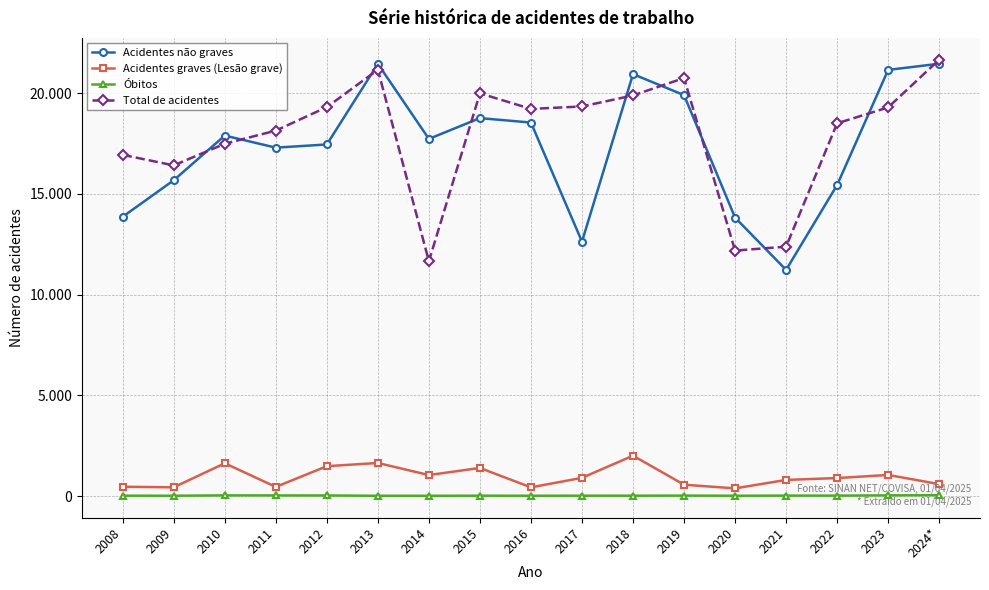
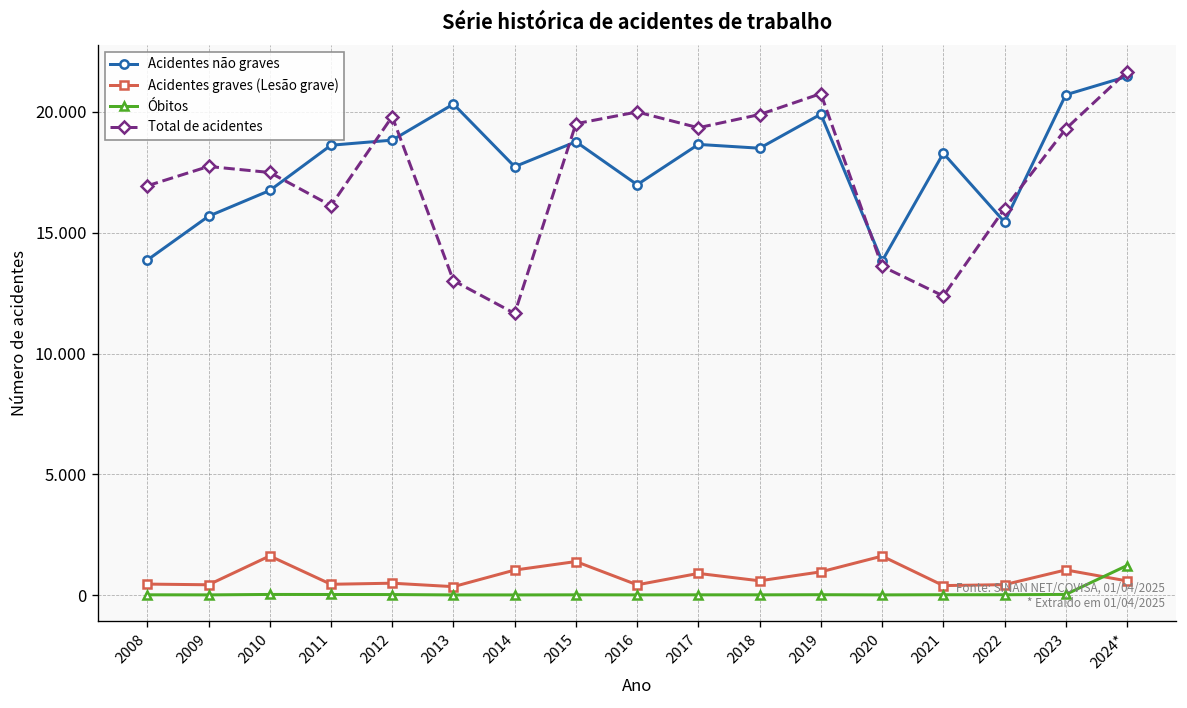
  {
    "Acidentes não graves": {
      "2008": 13.9,
      "2009": 15.7,
-     "2010": 17.9,
-     "2011": 17.3,
-     "2012": 17.5,
-     "2013": 21.5,
+     "2010": 16.7,
+     "2011": 18.6,
+     "2012": 18.8,
+     "2013": 20.3,
      "2014": 17.7,
      "2015": 18.8,
-     "2016": 18.5,
-     "2017": 12.6,
-     "2018": 20.9,
+     "2016": 17.0,
+     "2017": 18.6,
+     "2018": 18.5,
      "2019": 19.9,
      "2020": 13.8,
-     "2021": 11.2,
+     "2021": 18.3,
      "2022": 15.4,
-     "2023": 21.2,
+     "2023": 20.7,
      "2024*": 21.5
    },
    "Acidentes graves (Lesão grave)": {
      "2008": 0.5,
      "2009": 0.4,
      "2010": 1.6,
      "2011": 0.5,
-     "2012": 1.5,
-     "2013": 1.6,
+     "2012": 0.5,
+     "2013": 0.4,
      "2014": 1.0,
      "2015": 1.4,
      "2016": 0.4,
      "2017": 0.9,
-     "2018": 2.0,
-     "2019": 0.6,
-     "2020": 0.4,
-     "2021": 0.8,
-     "2022": 0.9,
+     "2018": 0.6,
+     "2019": 1.0,
+     "2020": 1.6,
+     "2021": 0.4,
+     "2022": 0.4,
      "2023": 1.1
    },
    "Óbitos": {
      "2008": 0.0,
      "2009": 0.0,
      "2010": 0.0,
      "2011": 0.0,
      "2012": 0.0,
      "2013": 0.0,
      "2014": 0.0,
      "2015": 0.0,
      "2016": 0.0,
      "2017": 0.0,
      "2018": 0.0,
      "2019": 0.0,
      "2020": 0.0,
      "2021": 0.0,
-     "2024*": 0.0
+     "2024*": 1.2
    },
    "Total de acidentes": {
      "2008": 16.9,
-     "2009": 16.4,
+     "2009": 17.7,
      "2010": 17.5,
-     "2011": 18.1,
-     "2012": 19.3,
-     "2013": 21.2,
+     "2011": 16.1,
+     "2012": 19.8,
+     "2013": 13.0,
      "2014": 11.7,
-     "2015": 20.0,
-     "2016": 19.2,
+     "2015": 19.5,
+     "2016": 20.0,
      "2017": 19.3,
      "2018": 19.9,
      "2019": 20.7,
-     "2020": 12.2,
+     "2020": 13.6,
      "2021": 12.4,
-     "2022": 18.5,
+     "2022": 16.0,
      "2023": 19.3,
      "2024*": 21.7
    }
  }
